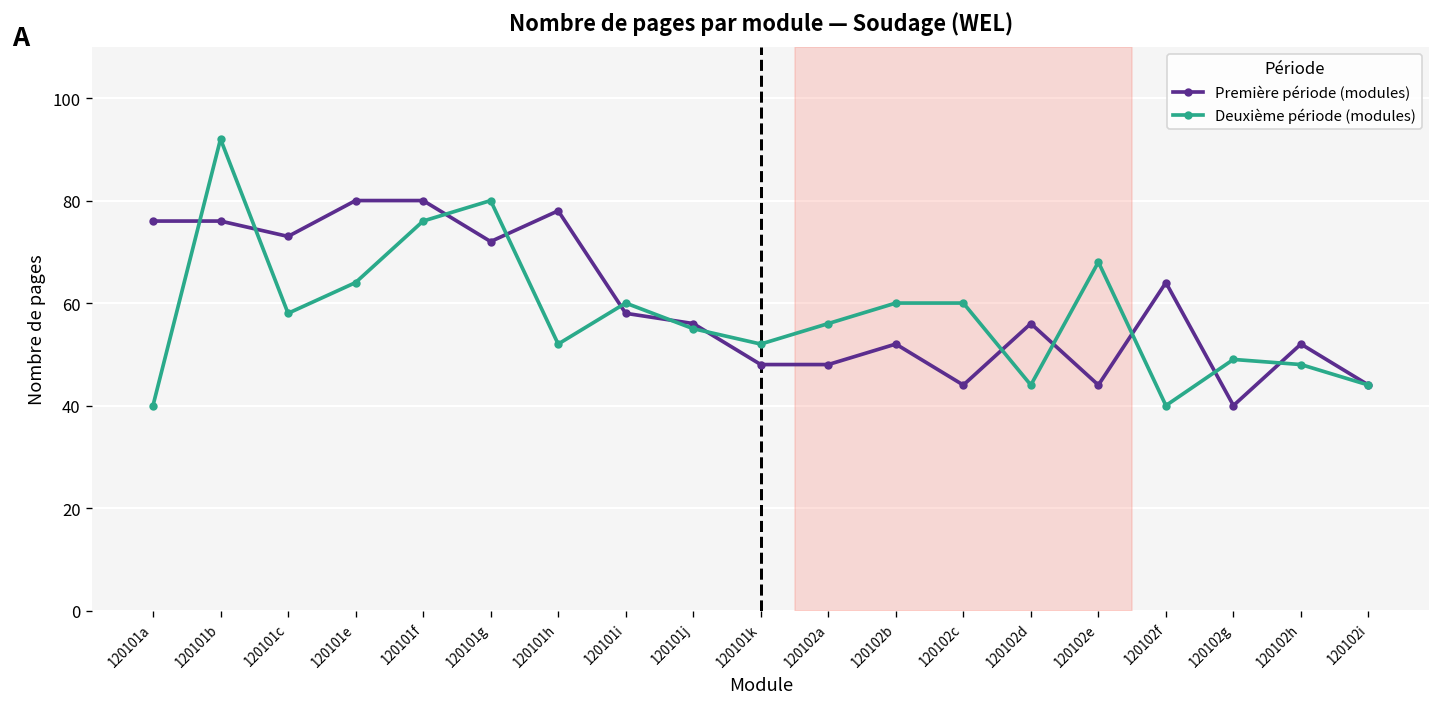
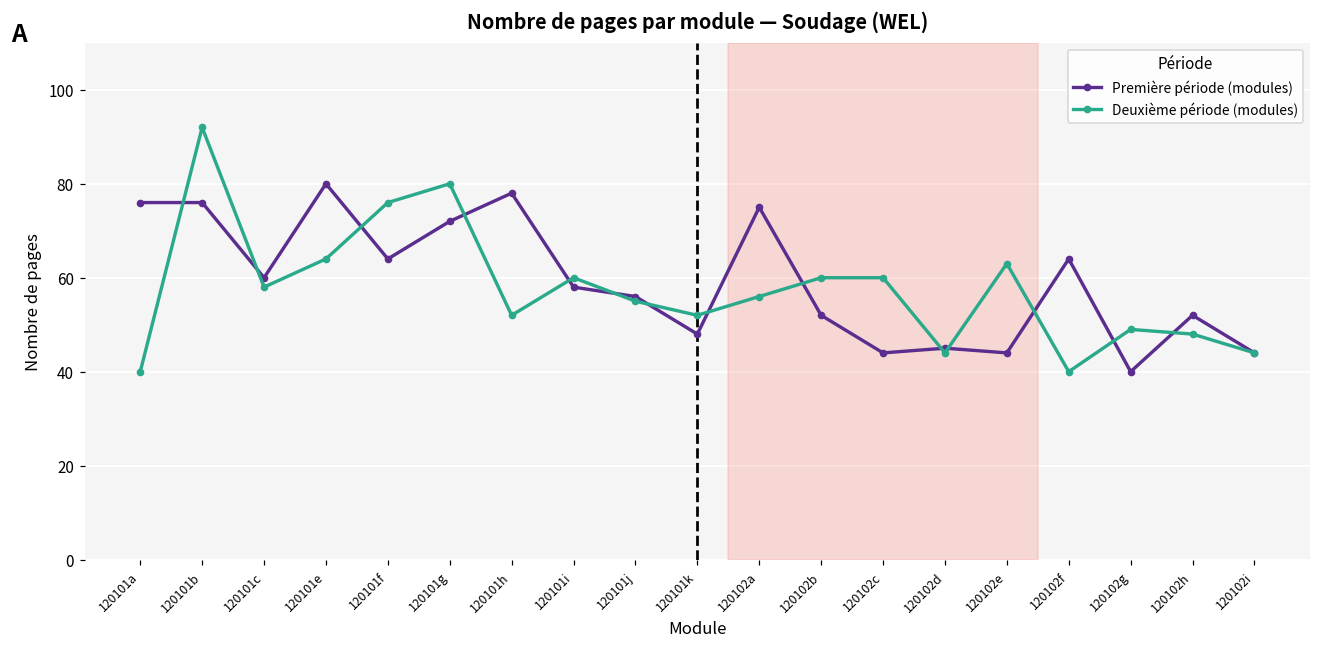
  {
    "Première période (modules)": {
      "120101a": 76,
      "120101b": 76,
-     "120101c": 73,
+     "120101c": 60,
      "120101e": 80,
-     "120101f": 80,
+     "120101f": 64,
      "120101g": 72,
      "120101h": 78,
      "120101i": 58,
      "120101j": 56,
      "120101k": 48,
-     "120102a": 48,
+     "120102a": 75,
      "120102b": 52,
      "120102c": 44,
-     "120102d": 56,
+     "120102d": 45,
      "120102e": 44,
      "120102f": 64,
      "120102g": 40,
      "120102h": 52
    },
    "Deuxième période (modules)": {
      "120101a": 40,
      "120101b": 92,
      "120101c": 58,
      "120101e": 64,
      "120101f": 76,
      "120101g": 80,
      "120101h": 52,
      "120101i": 60,
      "120101j": 55,
      "120101k": 52,
      "120102a": 56,
      "120102b": 60,
      "120102c": 60,
      "120102d": 44,
-     "120102e": 68,
+     "120102e": 63,
      "120102f": 40,
      "120102g": 49,
      "120102h": 48
    }
  }
